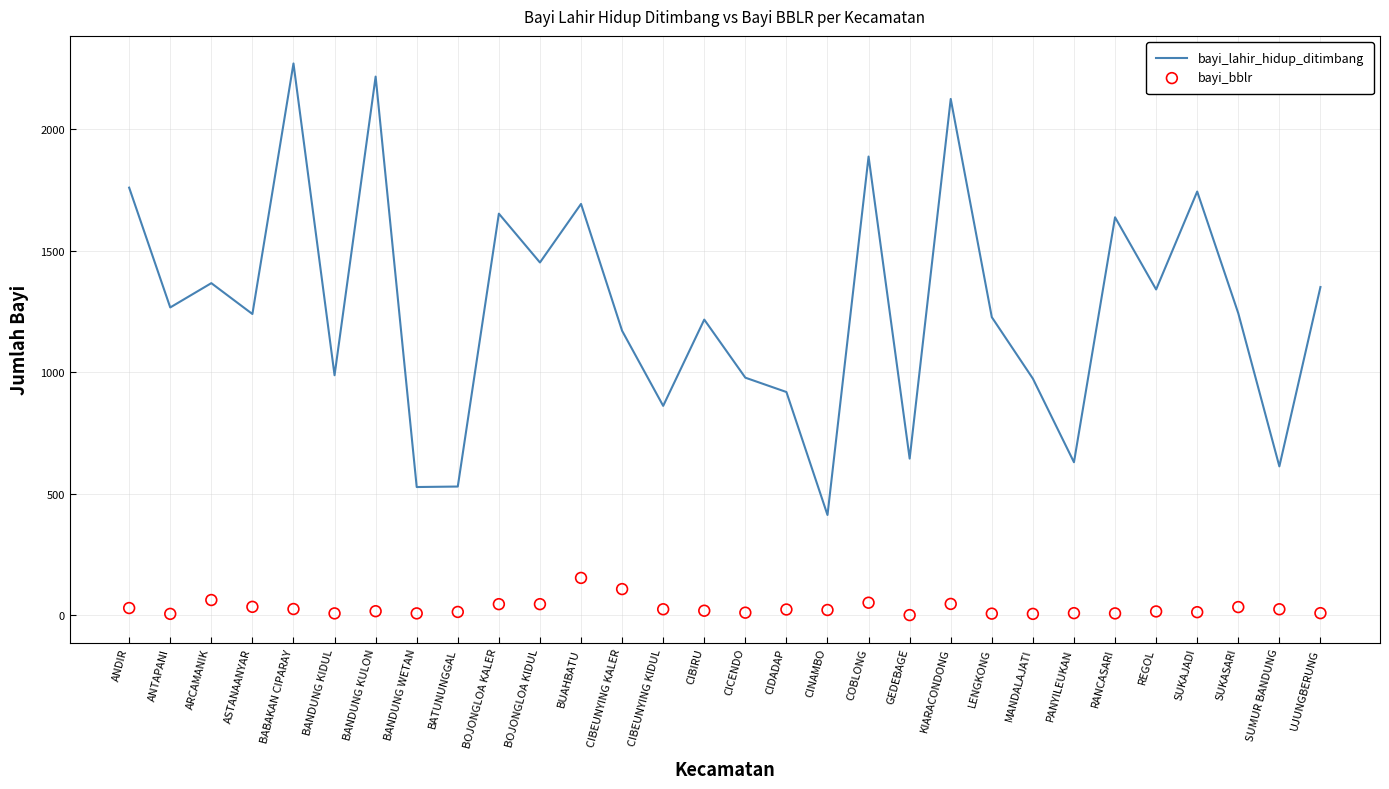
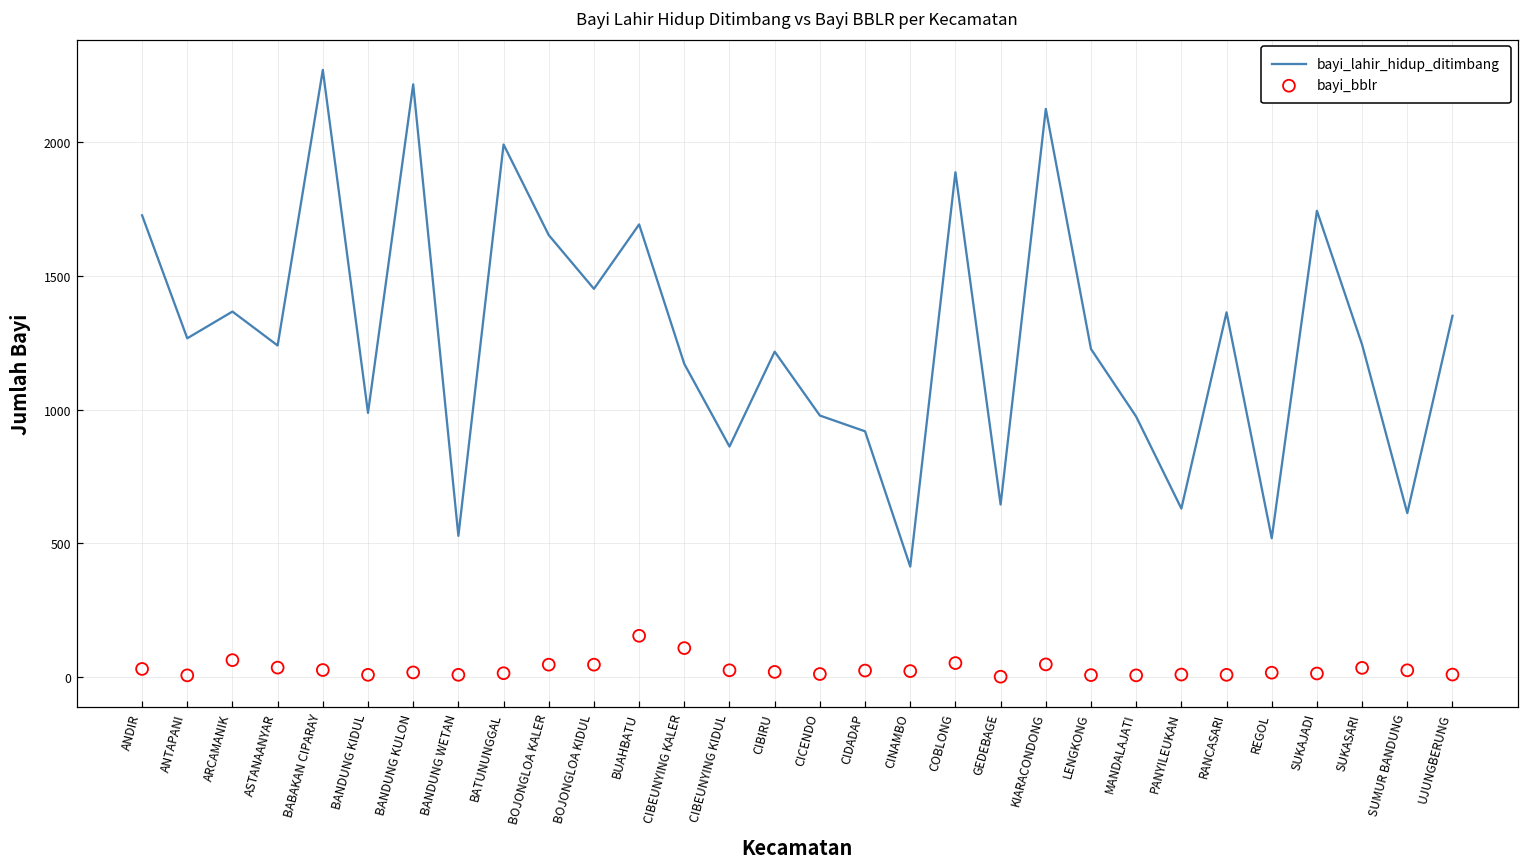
  {
    "bayi_lahir_hidup_ditimbang": {
-     "ANDIR": 1760,
+     "ANDIR": 1730,
      "ANTAPANI": 1270,
      "ARCAMANIK": 1370,
      "ASTANAANYAR": 1240,
      "BABAKAN CIPARAY": 2270,
      "BANDUNG KIDUL": 990,
      "BANDUNG KULON": 2220,
      "BANDUNG WETAN": 530,
-     "BATUNUNGGAL": 530,
+     "BATUNUNGGAL": 1990,
      "BOJONGLOA KALER": 1650,
      "BOJONGLOA KIDUL": 1450,
      "BUAHBATU": 1690,
      "CIBEUNYING KALER": 1170,
      "CIBEUNYING KIDUL": 860,
      "CIBIRU": 1220,
      "CICENDO": 980,
      "CIDADAP": 920,
      "CINAMBO": 410,
      "COBLONG": 1890,
      "GEDEBAGE": 650,
      "KIARACONDONG": 2130,
      "LENGKONG": 1230,
      "MANDALAJATI": 970,
      "PANYILEUKAN": 630,
-     "RANCASARI": 1640,
-     "REGOL": 1340,
+     "RANCASARI": 1360,
+     "REGOL": 520,
      "SUKAJADI": 1740,
      "SUKASARI": 1240,
      "SUMUR BANDUNG": 610,
      "UJUNGBERUNG": 1350
    }
  }
